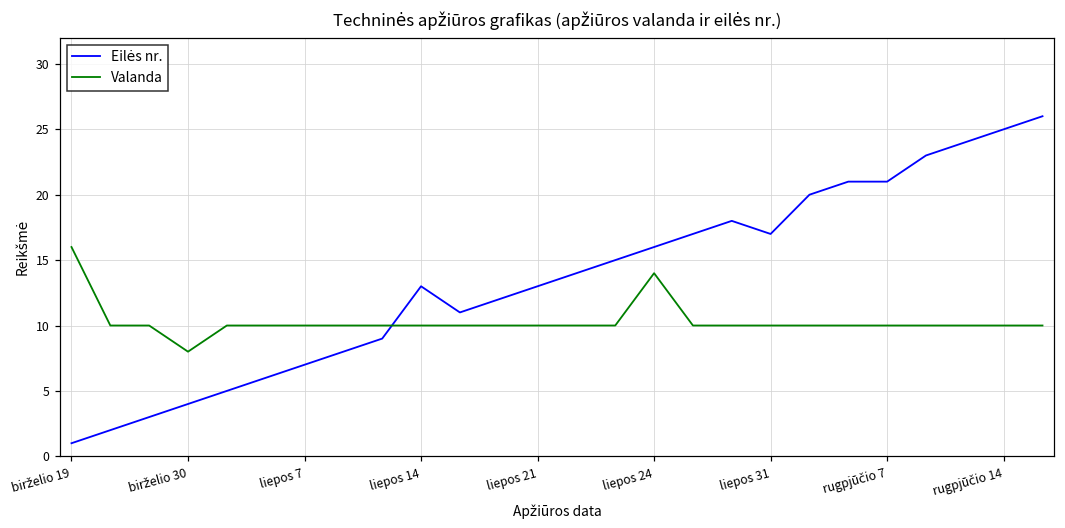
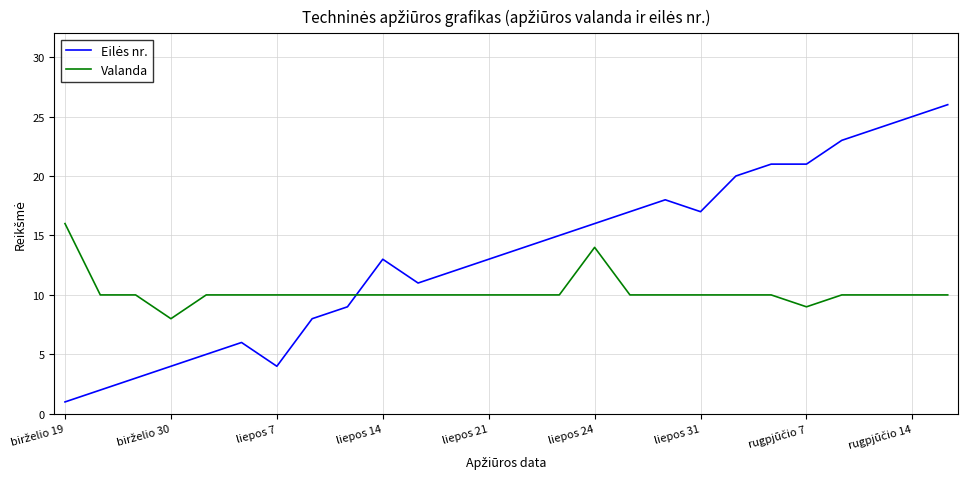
  {
    "Eilės nr.": {
      "birželio 19": 1,
      "birželio 30": 4,
-     "liepos 7": 7,
+     "liepos 7": 4,
      "liepos 14": 13,
      "liepos 21": 13,
      "liepos 31": 17,
      "rugpjūčio 7": 21,
      "rugpjūčio 14": 25
    },
    "Valanda": {
      "birželio 19": 16,
      "birželio 30": 8,
      "liepos 7": 10,
      "liepos 14": 10,
      "liepos 21": 10,
      "liepos 31": 10,
-     "rugpjūčio 7": 10,
+     "rugpjūčio 7": 9,
      "rugpjūčio 14": 10
    }
  }
